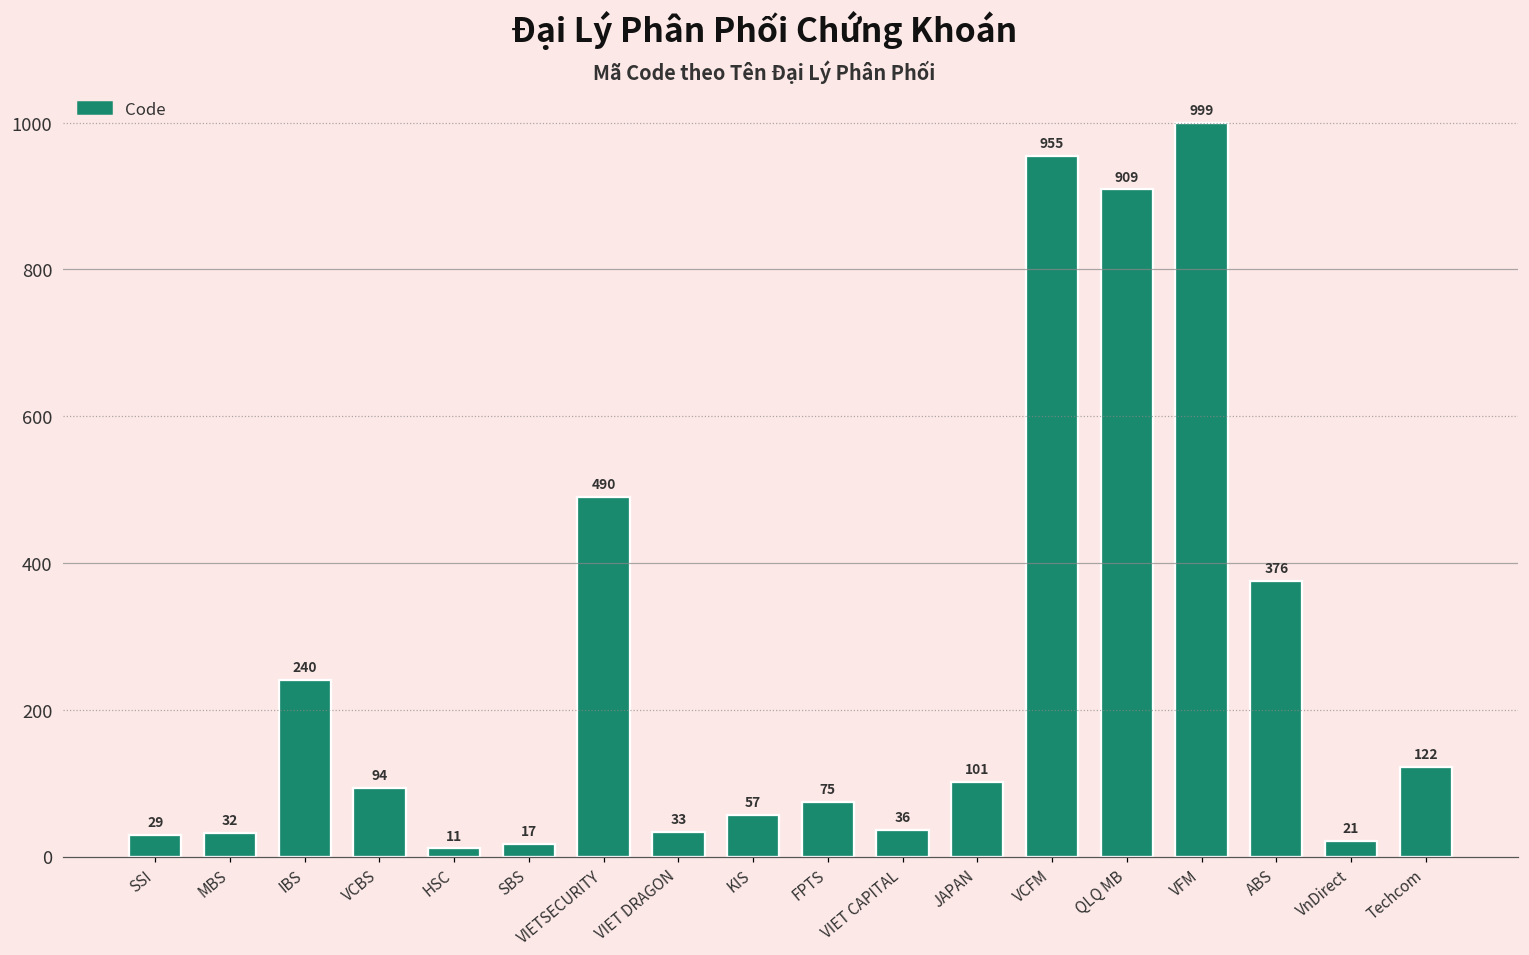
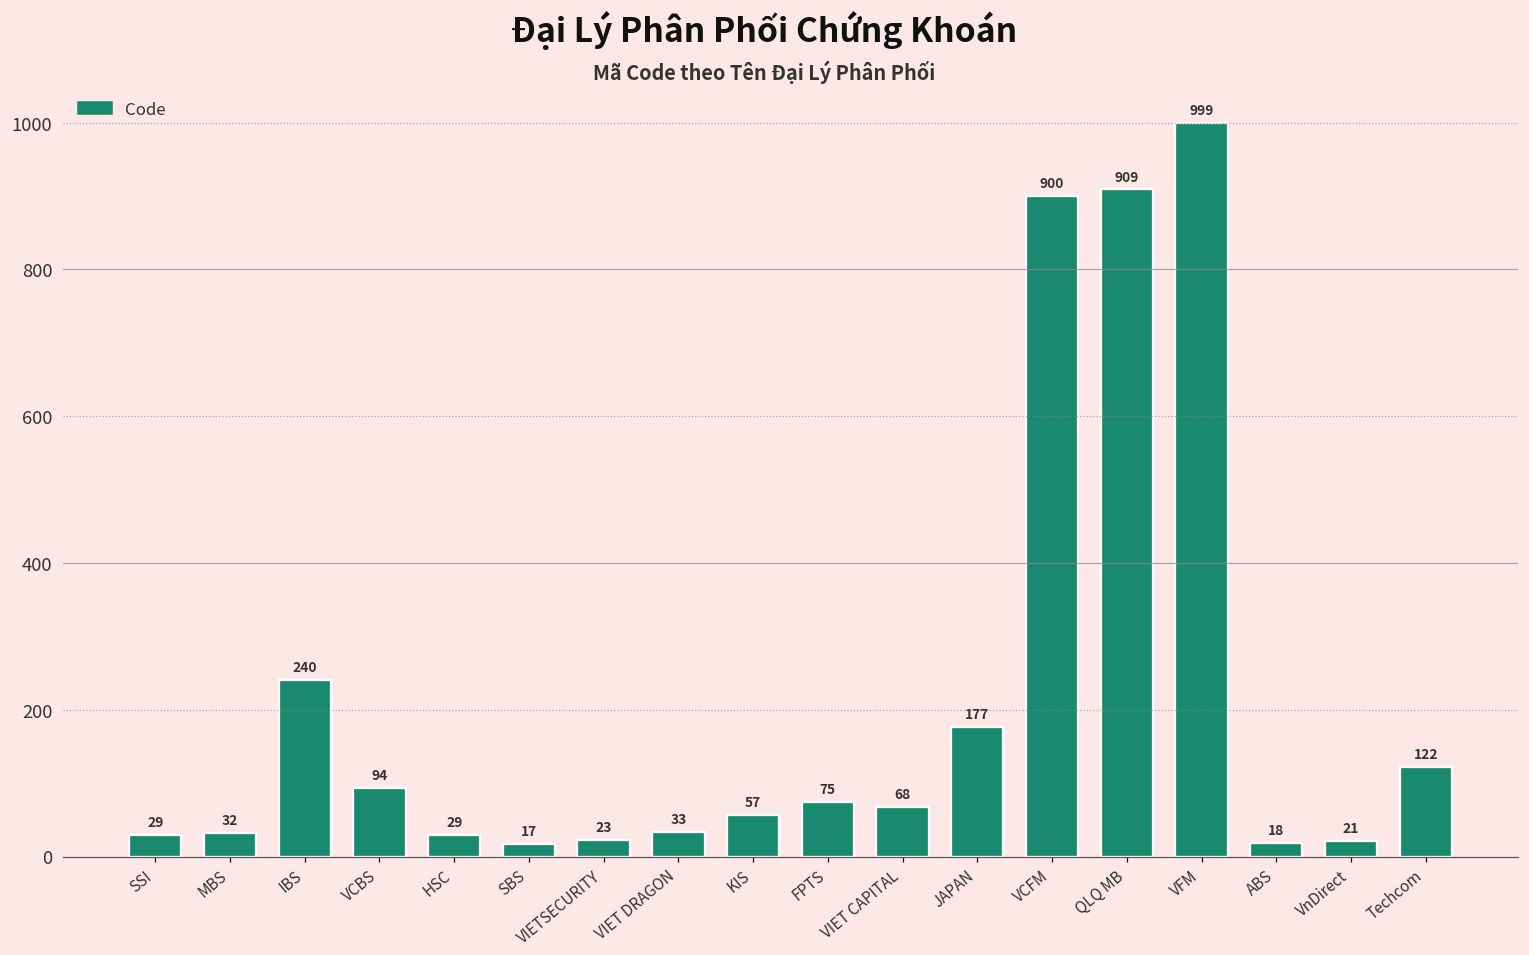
  {
    "SSI": 29,
    "MBS": 32,
    "IBS": 240,
    "VCBS": 94,
-   "HSC": 11,
+   "HSC": 29,
    "SBS": 17,
-   "VIETSECURITY": 490,
+   "VIETSECURITY": 23,
    "VIET DRAGON": 33,
    "KIS": 57,
    "FPTS": 75,
-   "VIET CAPITAL": 36,
-   "JAPAN": 101,
-   "VCFM": 955,
+   "VIET CAPITAL": 68,
+   "JAPAN": 177,
+   "VCFM": 900,
    "QLQ MB": 909,
    "VFM": 999,
-   "ABS": 376,
+   "ABS": 18,
    "VnDirect": 21,
    "Techcom": 122
  }
